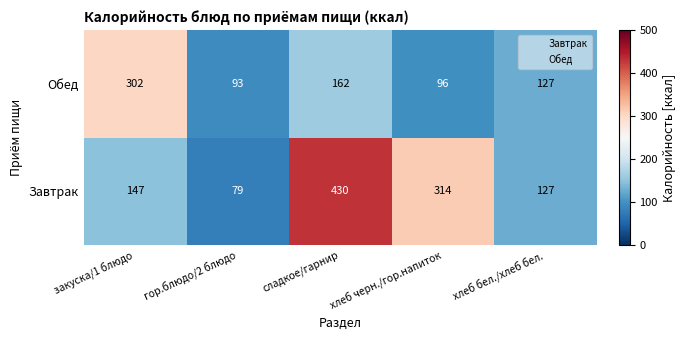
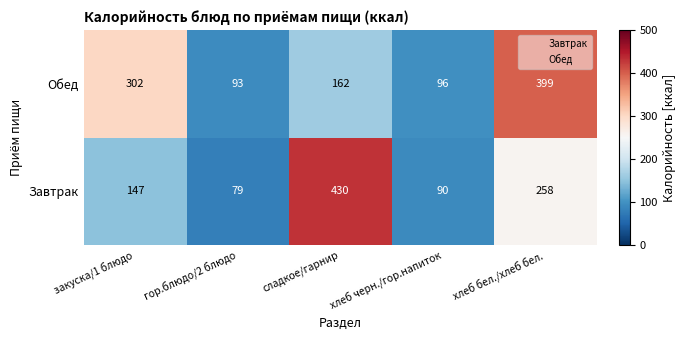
  {
    "Обед": {
      "закуска/1 блюдо": 302,
      "гор.блюдо/2 блюдо": 93,
      "сладкое/гарнир": 162,
      "хлеб черн./гор.напиток": 96,
-     "хлеб бел./хлеб бел.": 127
+     "хлеб бел./хлеб бел.": 399
    },
    "Завтрак": {
      "закуска/1 блюдо": 147,
      "гор.блюдо/2 блюдо": 79,
      "сладкое/гарнир": 430,
-     "хлеб черн./гор.напиток": 314,
-     "хлеб бел./хлеб бел.": 127
+     "хлеб черн./гор.напиток": 90,
+     "хлеб бел./хлеб бел.": 258
    }
  }
